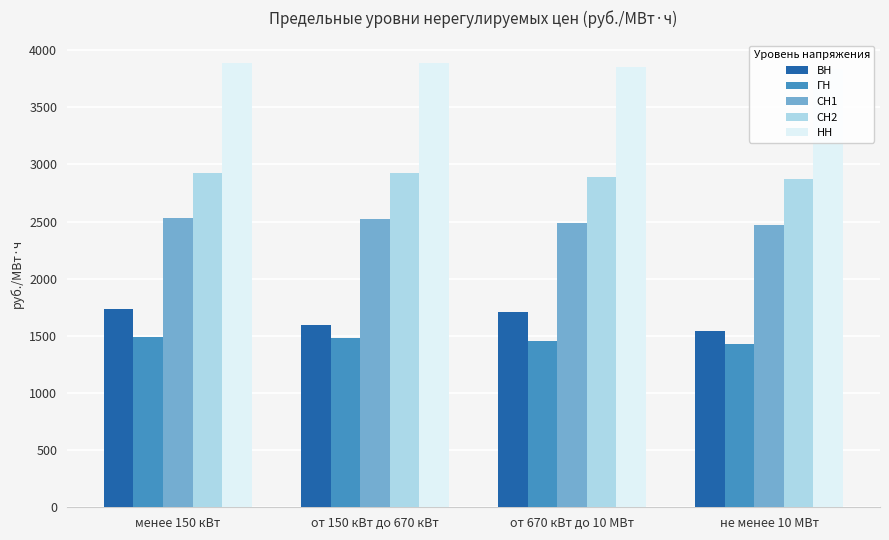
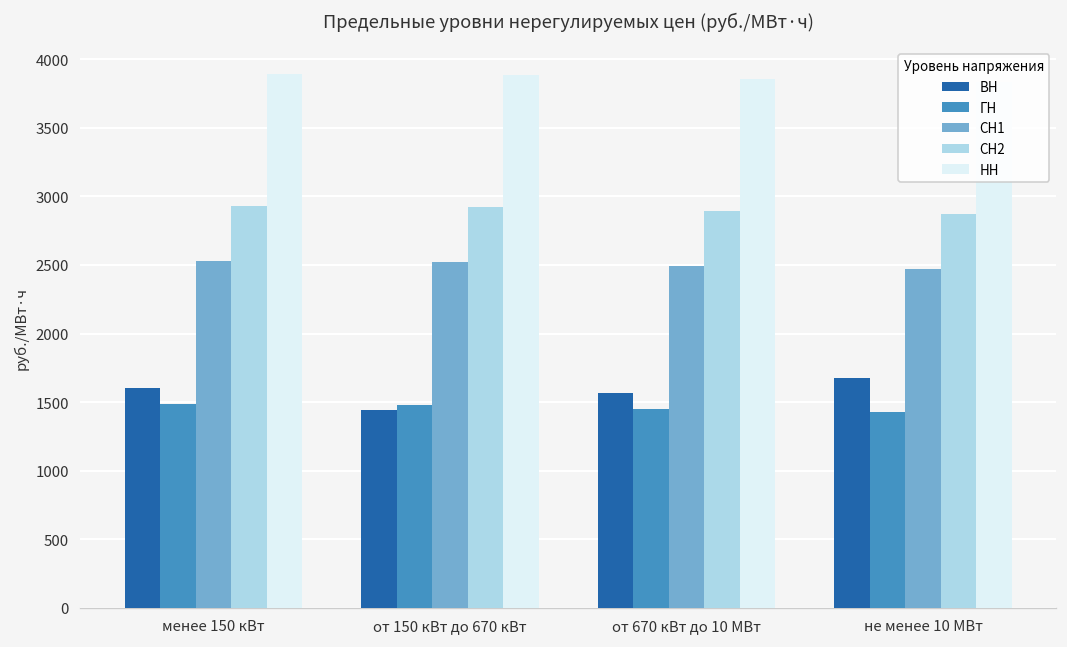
  {
    "ВН": {
-     "менее 150 кВт": 1730,
-     "от 150 кВт до 670 кВт": 1590,
-     "от 670 кВт до 10 МВт": 1710,
-     "не менее 10 МВт": 1540
+     "менее 150 кВт": 1600,
+     "от 150 кВт до 670 кВт": 1440,
+     "от 670 кВт до 10 МВт": 1560,
+     "не менее 10 МВт": 1670
    },
    "СН2": {
      "менее 150 кВт": 2930,
      "от 150 кВт до 670 кВт": 2920,
      "от 670 кВт до 10 МВт": 2890,
      "не менее 10 МВт": 2870
    },
    "НН": {
      "менее 150 кВт": 3890,
      "от 150 кВт до 670 кВт": 3880,
      "от 670 кВт до 10 МВт": 3850
    }
  }
